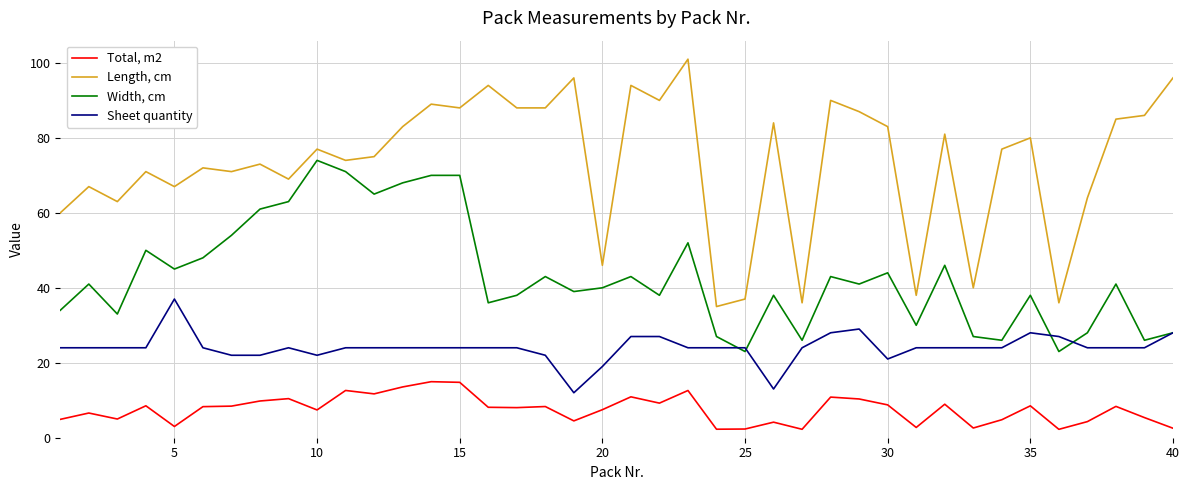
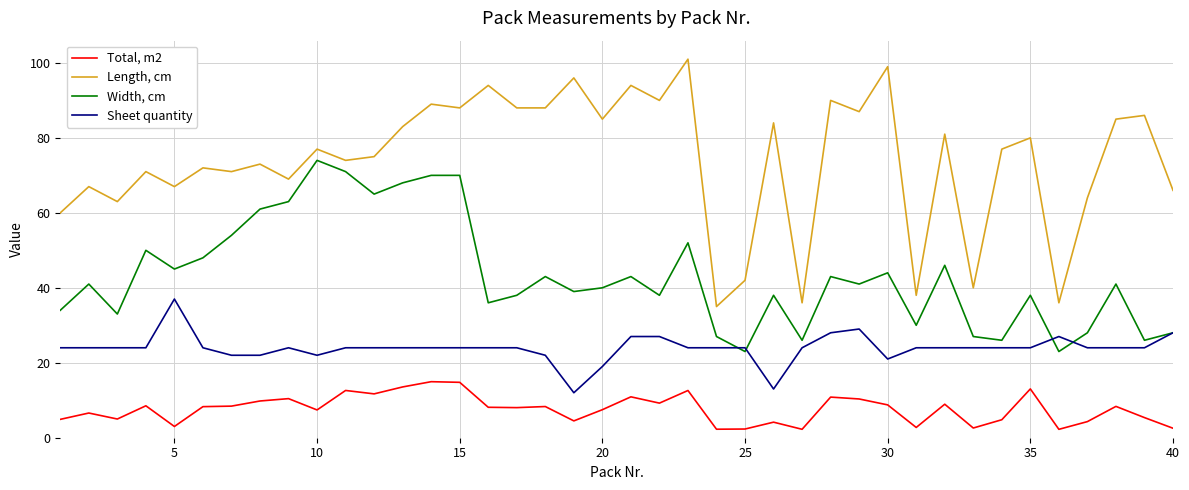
  {
    "Total, m2": {
      "5": 3,
      "10": 7,
      "15": 15,
      "20": 7,
      "25": 2,
      "30": 9,
-     "35": 9,
+     "35": 13,
      "40": 3
    },
    "Length, cm": {
      "5": 67,
      "10": 77,
      "15": 88,
-     "20": 46,
-     "25": 37,
-     "30": 83,
+     "20": 85,
+     "25": 42,
+     "30": 99,
      "35": 80,
-     "40": 96
+     "40": 66
    },
    "Width, cm": {
      "5": 45,
      "10": 74,
      "15": 70,
      "20": 40,
      "25": 23,
      "30": 44,
      "35": 38
    },
    "Sheet quantity": {
      "5": 37,
      "10": 22,
      "15": 24,
      "20": 19,
      "25": 24,
      "30": 21,
-     "35": 28
+     "35": 24
    }
  }
